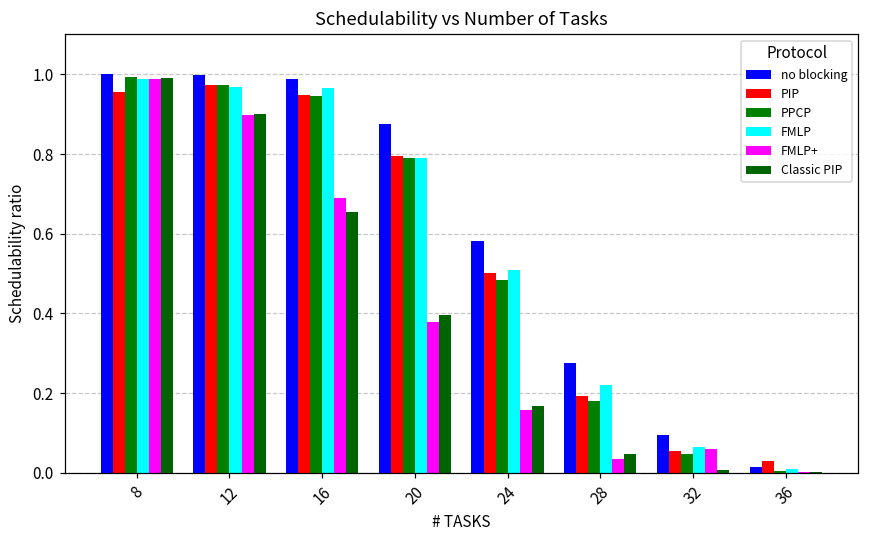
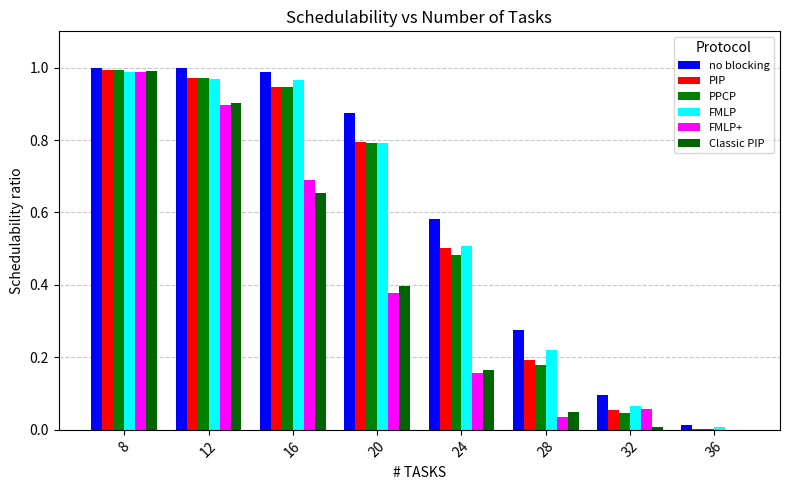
  {
    "no blocking": {
      "8": 1.00,
      "12": 1.00,
      "16": 0.99,
      "20": 0.88,
      "24": 0.58,
      "28": 0.27,
      "32": 0.10,
      "36": 0.01
    },
    "PIP": {
-     "8": 0.96,
+     "8": 0.99,
      "12": 0.97,
      "16": 0.95,
      "20": 0.79,
      "24": 0.50,
      "28": 0.19,
      "32": 0.06,
-     "36": 0.03
+     "36": 0.00
    },
    "FMLP": {
      "8": 0.99,
      "12": 0.97,
      "16": 0.97,
      "20": 0.79,
      "24": 0.51,
      "28": 0.22,
      "32": 0.07,
      "36": 0.01
    },
    "FMLP+": {
      "8": 0.99,
      "12": 0.90,
      "16": 0.69,
      "20": 0.38,
      "24": 0.16,
      "28": 0.04,
      "32": 0.06
    }
  }
